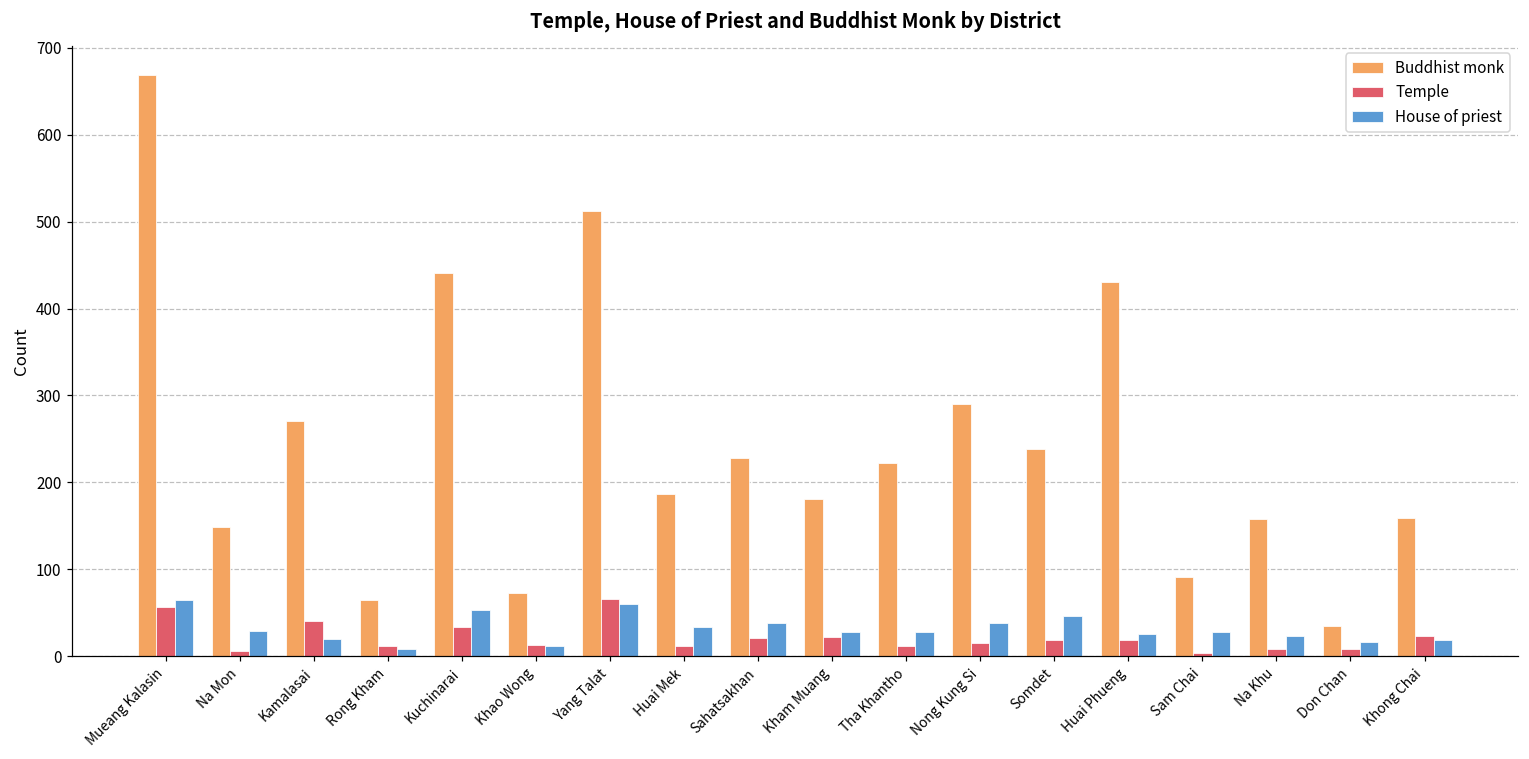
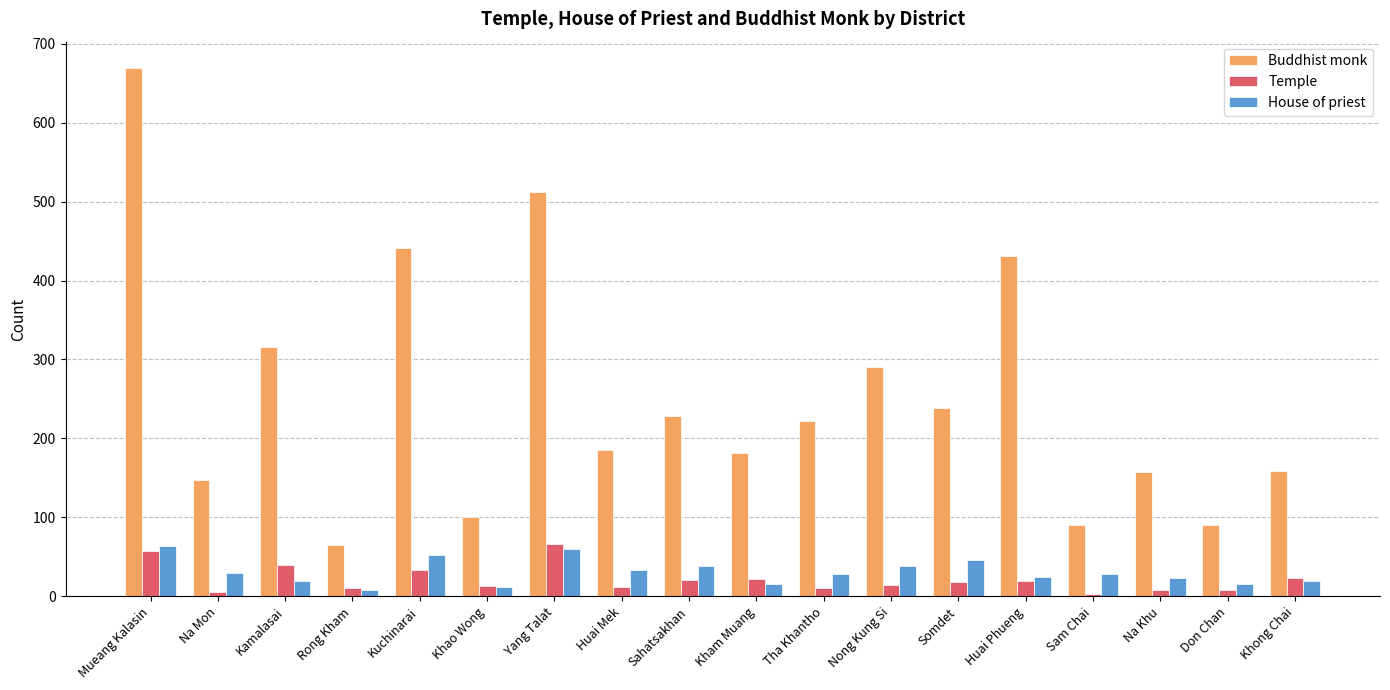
  {
    "Buddhist monk": {
      "Mueang Kalasin": 670,
      "Na Mon": 150,
-     "Kamalasai": 270,
+     "Kamalasai": 320,
      "Rong Kham": 70,
      "Kuchinarai": 440,
-     "Khao Wong": 70,
+     "Khao Wong": 100,
      "Yang Talat": 510,
      "Huai Mek": 190,
      "Sahatsakhan": 230,
      "Kham Muang": 180,
      "Tha Khantho": 220,
      "Nong Kung Si": 290,
      "Somdet": 240,
      "Huai Phueng": 430,
      "Sam Chai": 90,
      "Na Khu": 160,
-     "Don Chan": 30,
+     "Don Chan": 90,
      "Khong Chai": 160
    },
    "Temple": {
      "Mueang Kalasin": 60,
      "Na Mon": 10,
      "Kamalasai": 40,
      "Rong Kham": 10,
      "Kuchinarai": 30,
      "Khao Wong": 10,
      "Yang Talat": 70,
      "Huai Mek": 10,
      "Sahatsakhan": 20,
      "Kham Muang": 20,
      "Tha Khantho": 10,
      "Nong Kung Si": 20,
      "Somdet": 20,
      "Huai Phueng": 20,
      "Na Khu": 10,
      "Don Chan": 10,
      "Khong Chai": 20
    },
    "House of priest": {
      "Mueang Kalasin": 60,
      "Na Mon": 30,
      "Kamalasai": 20,
      "Rong Kham": 10,
      "Kuchinarai": 50,
      "Khao Wong": 10,
      "Yang Talat": 60,
      "Huai Mek": 30,
      "Sahatsakhan": 40,
-     "Kham Muang": 30,
+     "Kham Muang": 20,
      "Tha Khantho": 30,
      "Nong Kung Si": 40,
      "Somdet": 50,
      "Huai Phueng": 30,
      "Sam Chai": 30,
      "Na Khu": 20,
      "Don Chan": 20,
      "Khong Chai": 20
    }
  }
